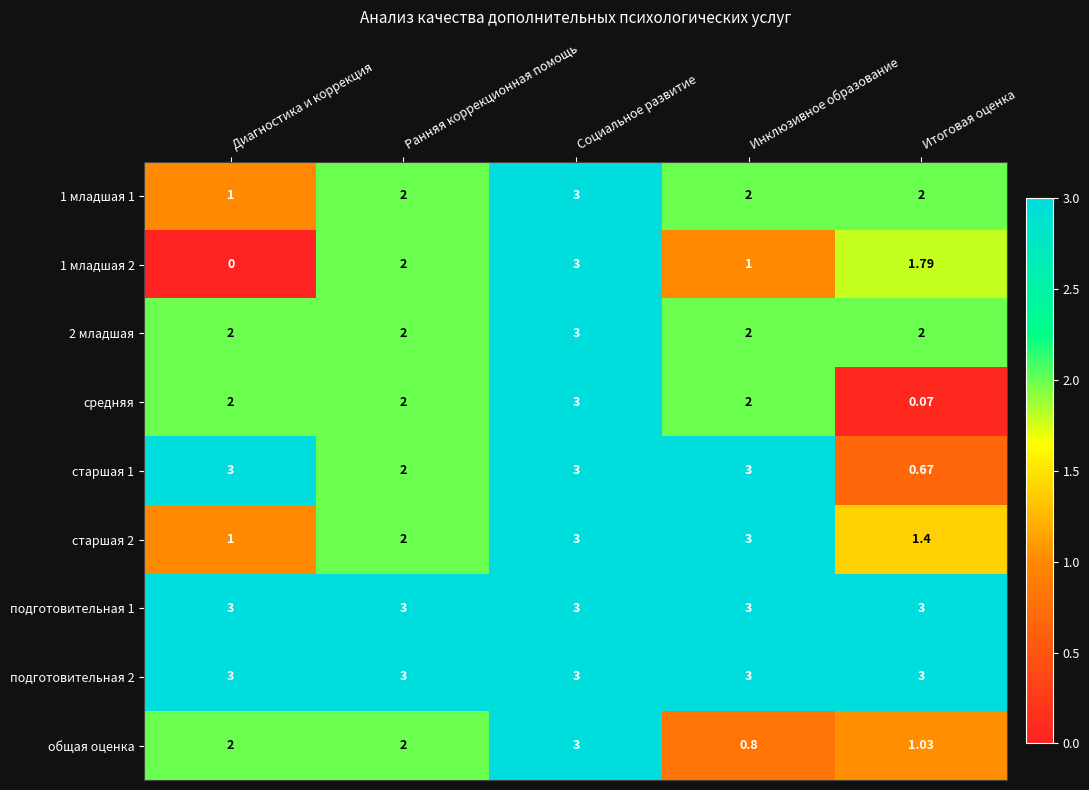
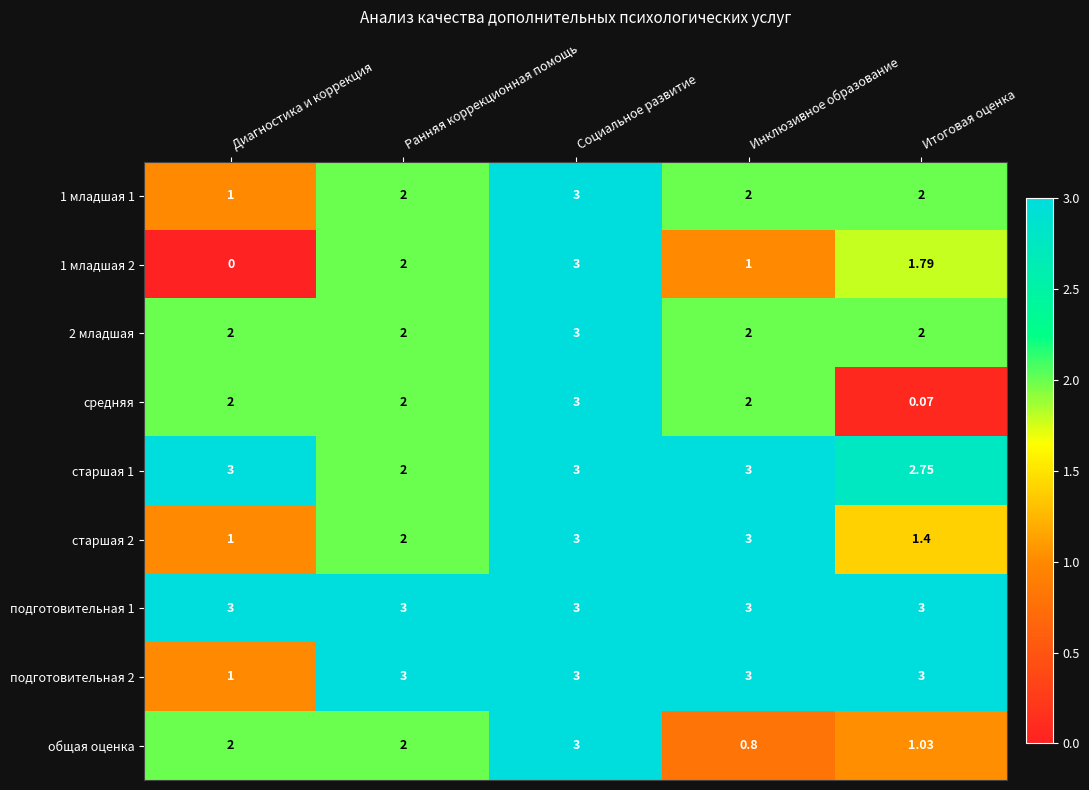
  {
    "1 младшая 1": {
      "Диагностика и коррекция": 1,
      "Ранняя коррекционная помощь": 2,
      "Социальное развитие": 3,
      "Инклюзивное образование": 2,
      "Итоговая оценка": 2
    },
    "1 младшая 2": {
      "Диагностика и коррекция": 0,
      "Ранняя коррекционная помощь": 2,
      "Социальное развитие": 3,
      "Инклюзивное образование": 1,
      "Итоговая оценка": 1.79
    },
    "2 младшая": {
      "Диагностика и коррекция": 2,
      "Ранняя коррекционная помощь": 2,
      "Социальное развитие": 3,
      "Инклюзивное образование": 2,
      "Итоговая оценка": 2
    },
    "средняя": {
      "Диагностика и коррекция": 2,
      "Ранняя коррекционная помощь": 2,
      "Социальное развитие": 3,
      "Инклюзивное образование": 2,
      "Итоговая оценка": 0.07
    },
    "старшая 1": {
      "Диагностика и коррекция": 3,
      "Ранняя коррекционная помощь": 2,
      "Социальное развитие": 3,
      "Инклюзивное образование": 3,
-     "Итоговая оценка": 0.67
+     "Итоговая оценка": 2.75
    },
    "старшая 2": {
      "Диагностика и коррекция": 1,
      "Ранняя коррекционная помощь": 2,
      "Социальное развитие": 3,
      "Инклюзивное образование": 3,
      "Итоговая оценка": 1.4
    },
    "подготовительная 1": {
      "Диагностика и коррекция": 3,
      "Ранняя коррекционная помощь": 3,
      "Социальное развитие": 3,
      "Инклюзивное образование": 3,
      "Итоговая оценка": 3
    },
    "подготовительная 2": {
-     "Диагностика и коррекция": 3,
+     "Диагностика и коррекция": 1,
      "Ранняя коррекционная помощь": 3,
      "Социальное развитие": 3,
      "Инклюзивное образование": 3,
      "Итоговая оценка": 3
    },
    "общая оценка": {
      "Диагностика и коррекция": 2,
      "Ранняя коррекционная помощь": 2,
      "Социальное развитие": 3,
      "Инклюзивное образование": 0.8,
      "Итоговая оценка": 1.03
    }
  }
